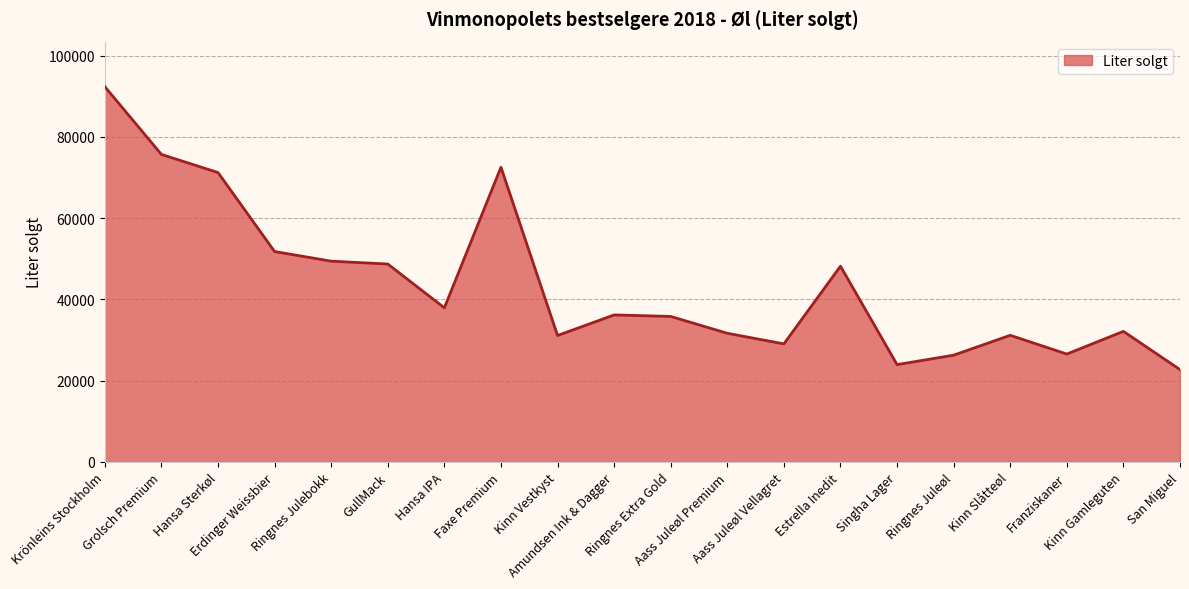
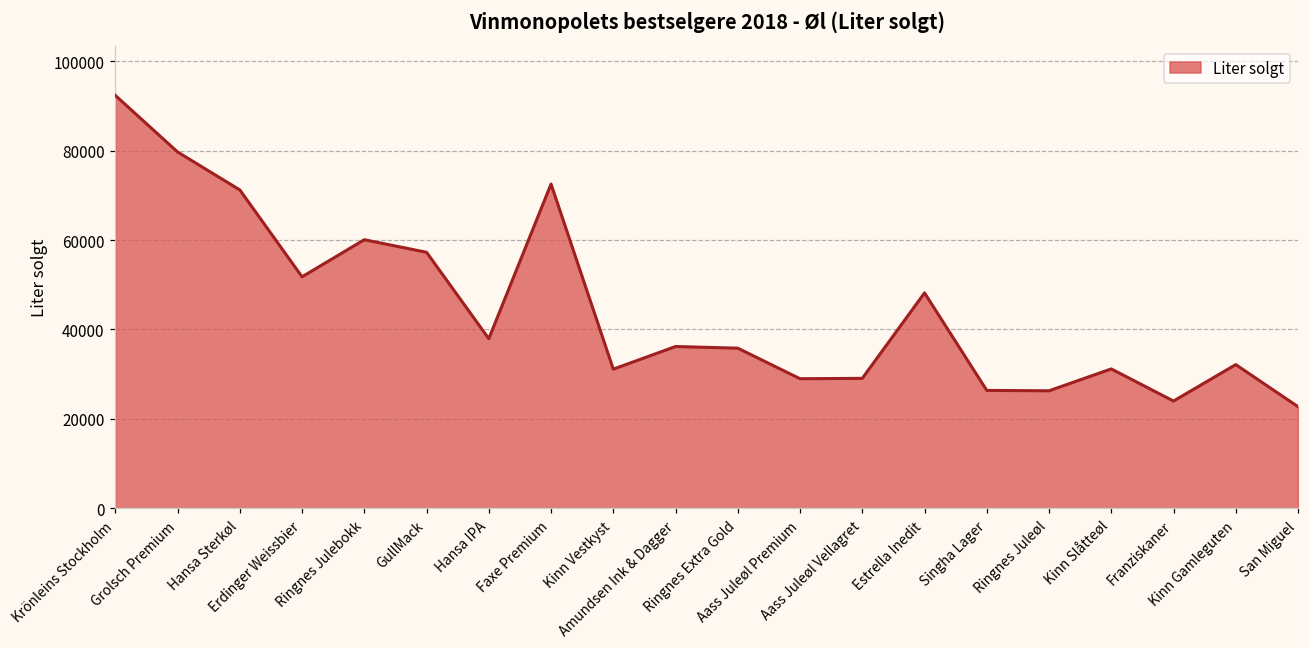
  {
    "Krönleins Stockholm": 92000,
-   "Grolsch Premium": 76000,
+   "Grolsch Premium": 80000,
    "Hansa Sterkøl": 71000,
    "Erdinger Weissbier": 52000,
-   "Ringnes Julebokk": 49000,
-   "GullMack": 49000,
+   "Ringnes Julebokk": 60000,
+   "GullMack": 57000,
    "Hansa IPA": 38000,
    "Faxe Premium": 73000,
    "Kinn Vestkyst": 31000,
    "Amundsen Ink & Dagger": 36000,
    "Ringnes Extra Gold": 36000,
-   "Aass Juleøl Premium": 32000,
+   "Aass Juleøl Premium": 29000,
    "Aass Juleøl Vellagret": 29000,
    "Estrella Inedit": 48000,
-   "Singha Lager": 24000,
+   "Singha Lager": 26000,
    "Ringnes Juleøl": 26000,
    "Kinn Slåtteøl": 31000,
-   "Franziskaner": 27000,
+   "Franziskaner": 24000,
    "Kinn Gamleguten": 32000,
    "San Miguel": 23000
  }
